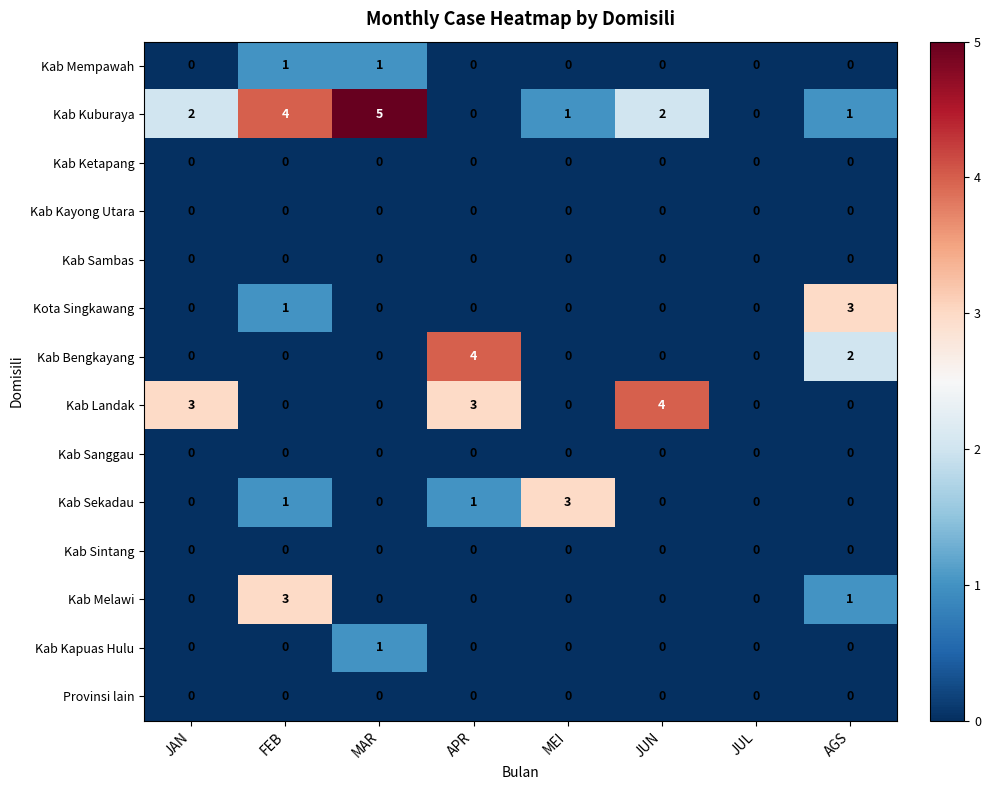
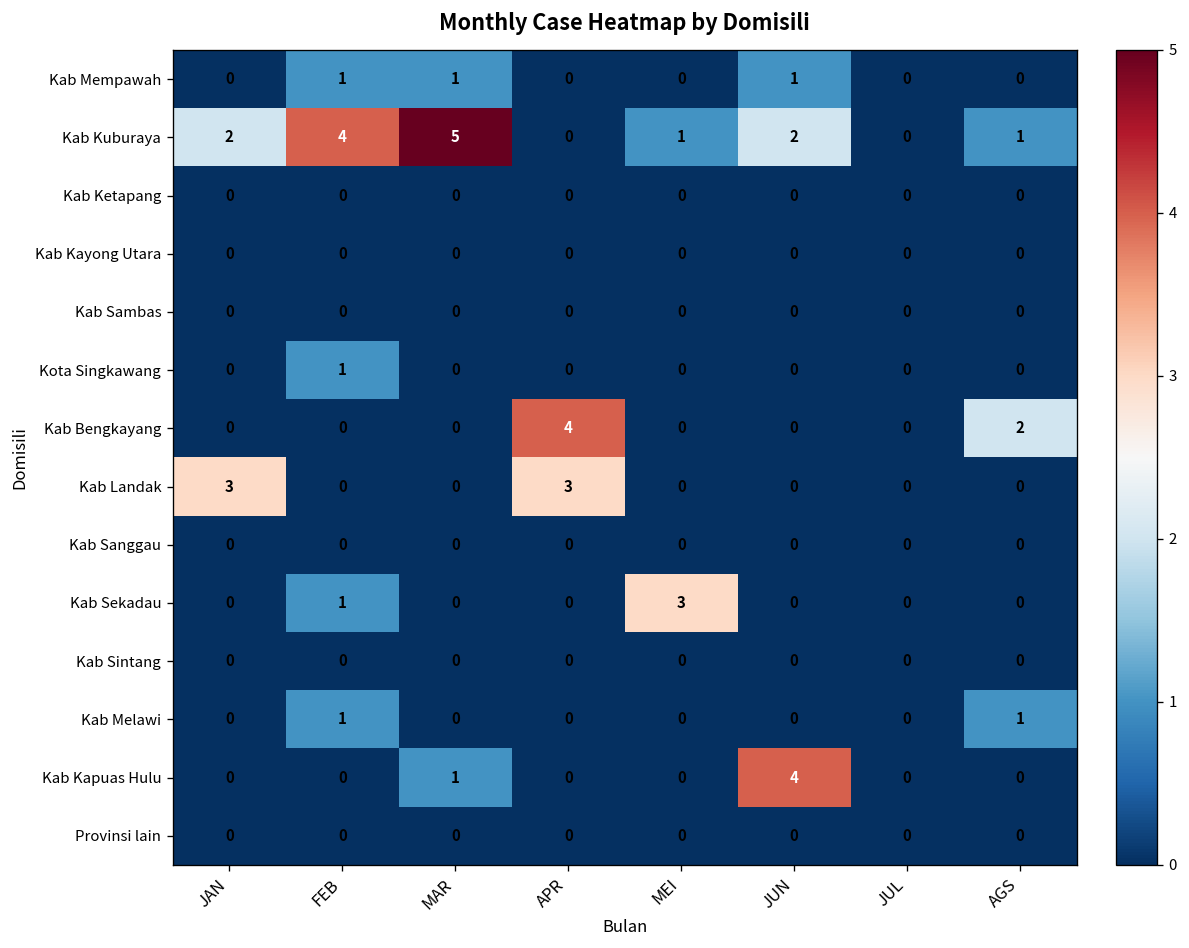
  {
    "Kab Mempawah": {
      "JAN": 0,
      "FEB": 1,
      "MAR": 1,
      "APR": 0,
      "MEI": 0,
-     "JUN": 0,
+     "JUN": 1,
      "JUL": 0,
      "AGS": 0
    },
    "Kab Kuburaya": {
      "JAN": 2,
      "FEB": 4,
      "MAR": 5,
      "APR": 0,
      "MEI": 1,
      "JUN": 2,
      "JUL": 0,
      "AGS": 1
    },
    "Kab Ketapang": {
      "JAN": 0,
      "FEB": 0,
      "MAR": 0,
      "APR": 0,
      "MEI": 0,
      "JUN": 0,
      "JUL": 0,
      "AGS": 0
    },
    "Kab Kayong Utara": {
      "JAN": 0,
      "FEB": 0,
      "MAR": 0,
      "APR": 0,
      "MEI": 0,
      "JUN": 0,
      "JUL": 0,
      "AGS": 0
    },
    "Kab Sambas": {
      "JAN": 0,
      "FEB": 0,
      "MAR": 0,
      "APR": 0,
      "MEI": 0,
      "JUN": 0,
      "JUL": 0,
      "AGS": 0
    },
    "Kota Singkawang": {
      "JAN": 0,
      "FEB": 1,
      "MAR": 0,
      "APR": 0,
      "MEI": 0,
      "JUN": 0,
      "JUL": 0,
-     "AGS": 3
+     "AGS": 0
    },
    "Kab Bengkayang": {
      "JAN": 0,
      "FEB": 0,
      "MAR": 0,
      "APR": 4,
      "MEI": 0,
      "JUN": 0,
      "JUL": 0,
      "AGS": 2
    },
    "Kab Landak": {
      "JAN": 3,
      "FEB": 0,
      "MAR": 0,
      "APR": 3,
      "MEI": 0,
-     "JUN": 4,
+     "JUN": 0,
      "JUL": 0,
      "AGS": 0
    },
    "Kab Sanggau": {
      "JAN": 0,
      "FEB": 0,
      "MAR": 0,
      "APR": 0,
      "MEI": 0,
      "JUN": 0,
      "JUL": 0,
      "AGS": 0
    },
    "Kab Sekadau": {
      "JAN": 0,
      "FEB": 1,
      "MAR": 0,
-     "APR": 1,
+     "APR": 0,
      "MEI": 3,
      "JUN": 0,
      "JUL": 0,
      "AGS": 0
    },
    "Kab Sintang": {
      "JAN": 0,
      "FEB": 0,
      "MAR": 0,
      "APR": 0,
      "MEI": 0,
      "JUN": 0,
      "JUL": 0,
      "AGS": 0
    },
    "Kab Melawi": {
      "JAN": 0,
-     "FEB": 3,
+     "FEB": 1,
      "MAR": 0,
      "APR": 0,
      "MEI": 0,
      "JUN": 0,
      "JUL": 0,
      "AGS": 1
    },
    "Kab Kapuas Hulu": {
      "JAN": 0,
      "FEB": 0,
      "MAR": 1,
      "APR": 0,
      "MEI": 0,
-     "JUN": 0,
+     "JUN": 4,
      "JUL": 0,
      "AGS": 0
    },
    "Provinsi lain": {
      "JAN": 0,
      "FEB": 0,
      "MAR": 0,
      "APR": 0,
      "MEI": 0,
      "JUN": 0,
      "JUL": 0,
      "AGS": 0
    }
  }
